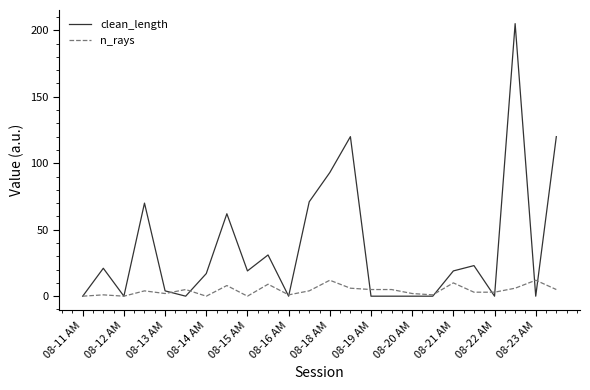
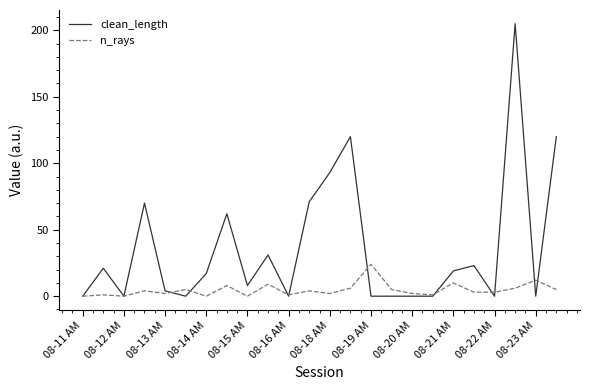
  {
    "clean_length": {
      "08-13 AM": 4,
      "08-14 AM": 17,
-     "08-15 AM": 19,
+     "08-15 AM": 8,
      "08-18 AM": 93,
      "08-19 AM": 0,
      "08-20 AM": 0,
      "08-21 AM": 19,
      "08-22 AM": 0,
      "08-23 AM": 0
    },
    "n_rays": {
      "08-13 AM": 2,
      "08-14 AM": 0,
      "08-15 AM": 0,
-     "08-18 AM": 12,
-     "08-19 AM": 5,
+     "08-18 AM": 2,
+     "08-19 AM": 24,
      "08-20 AM": 2,
      "08-21 AM": 10,
      "08-22 AM": 3,
      "08-23 AM": 12
    }
  }
